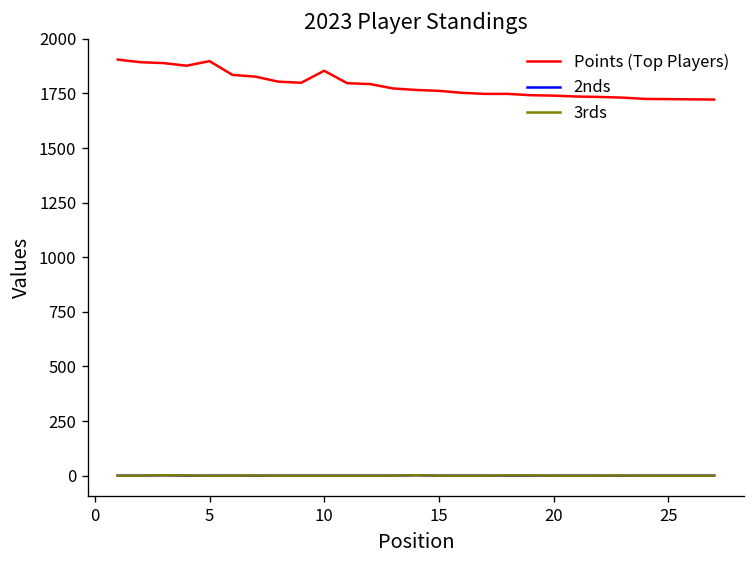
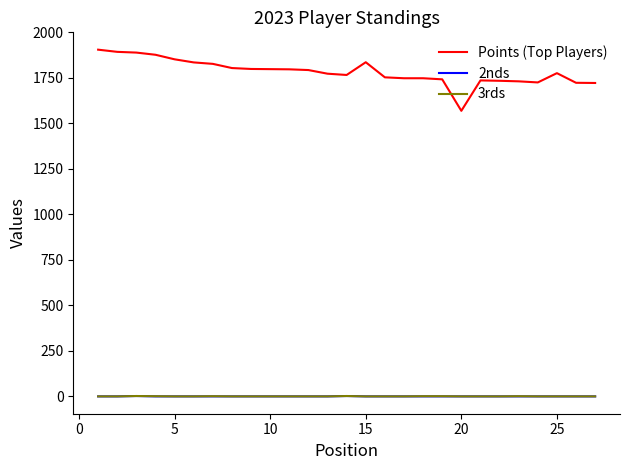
  {
    "Points (Top Players)": {
-     "5": 1900,
-     "10": 1850,
-     "15": 1760,
-     "20": 1740,
-     "25": 1720
+     "5": 1850,
+     "10": 1800,
+     "15": 1840,
+     "20": 1570,
+     "25": 1780
    },
    "3rds": {
      "5": 0,
      "10": 0,
      "15": 0,
      "20": 0,
      "25": 0
    }
  }
